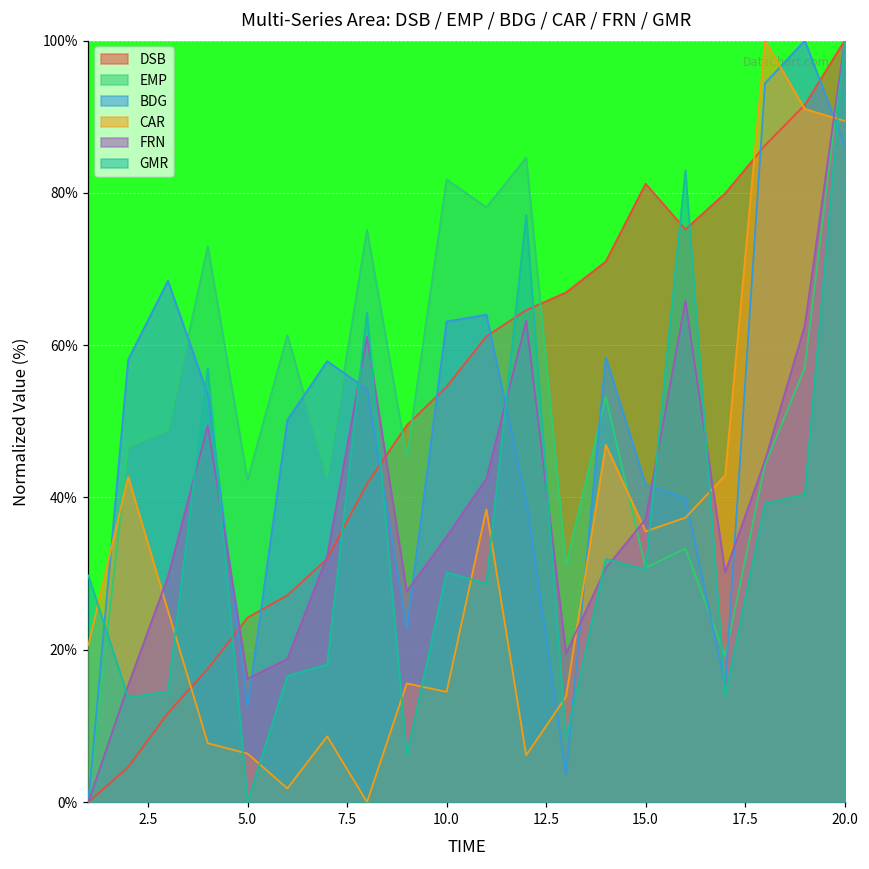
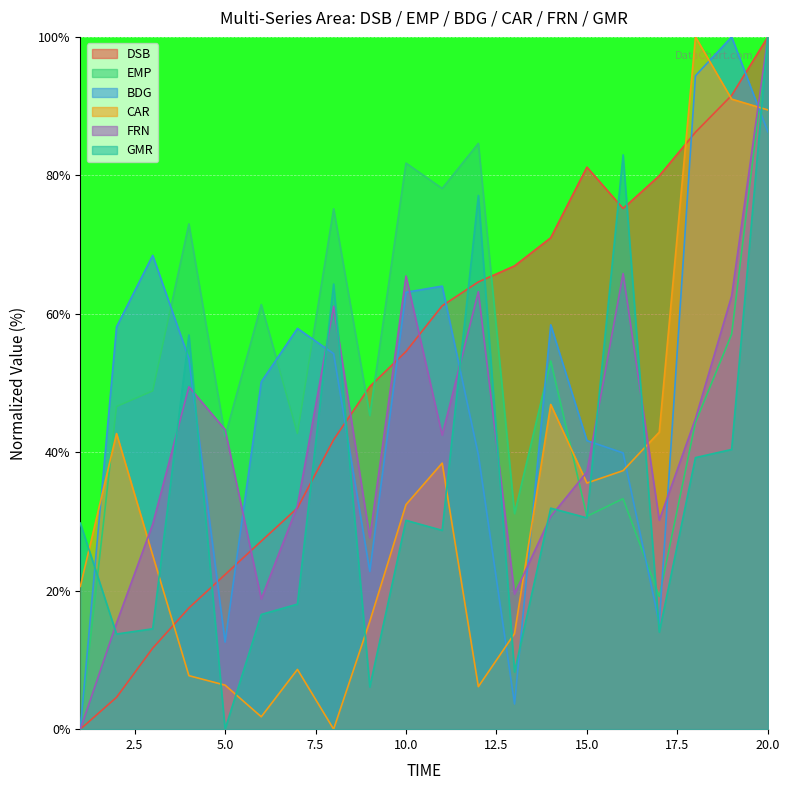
  {
    "DSB": {
-     "5.0": "24%",
+     "5.0": "22%",
      "10.0": "55%",
      "15.0": "81%"
    },
    "BDG": {
      "5.0": "13%",
      "10.0": "63%",
      "15.0": "42%",
      "20.0": "86%"
    },
    "CAR": {
      "5.0": "6%",
-     "10.0": "14%",
+     "10.0": "32%",
      "15.0": "36%",
      "20.0": "89%"
    },
    "FRN": {
-     "5.0": "16%",
-     "10.0": "35%",
+     "5.0": "43%",
+     "10.0": "65%",
      "15.0": "37%"
    }
  }
